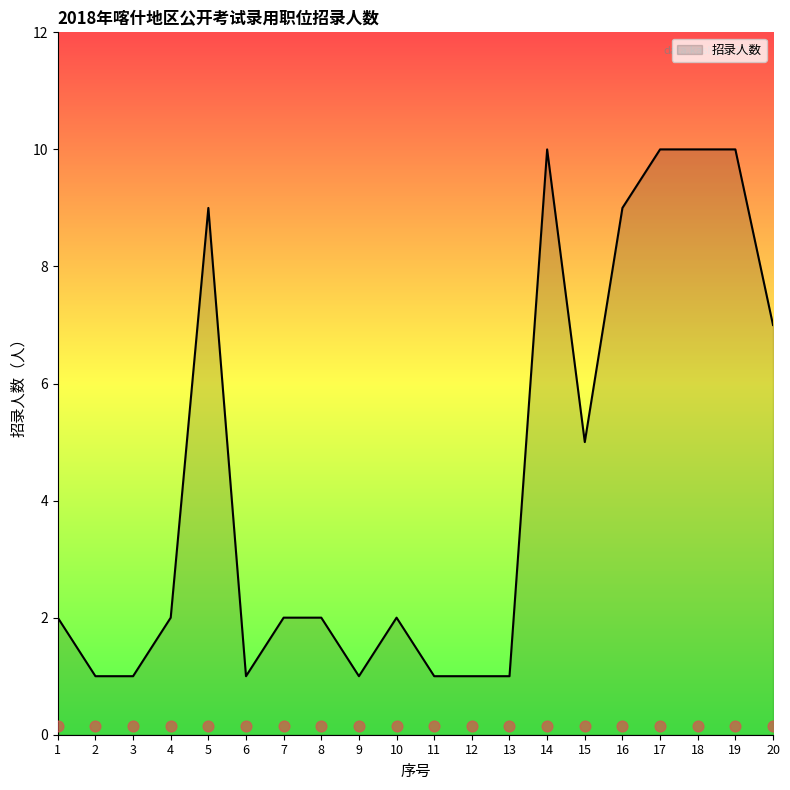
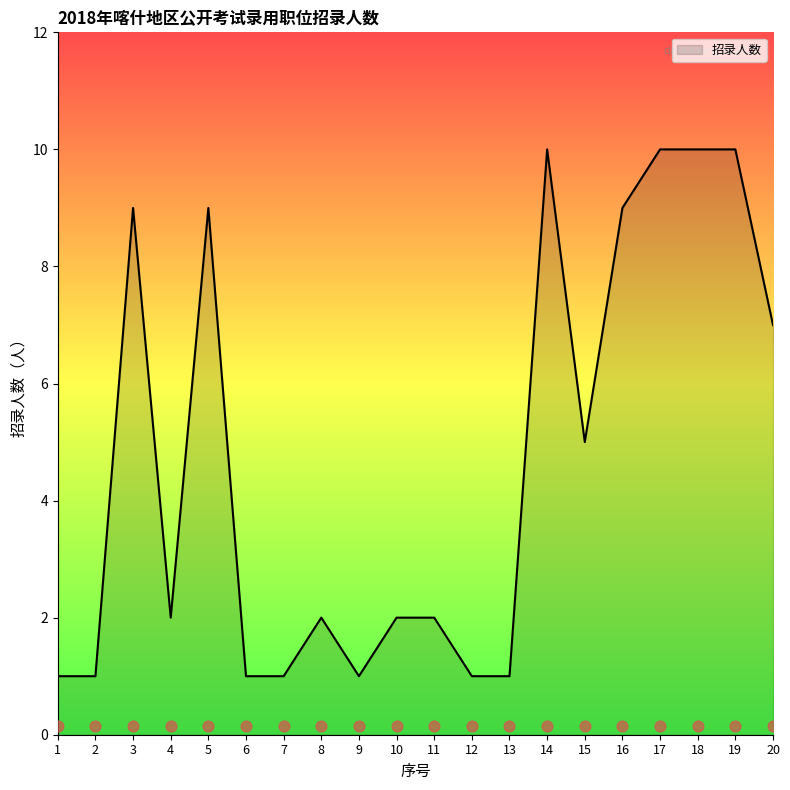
  {
    "招录人数": {
-     "1": 2,
+     "1": 1,
      "2": 1,
-     "3": 1,
+     "3": 9,
      "4": 2,
      "5": 9,
      "6": 1,
-     "7": 2,
+     "7": 1,
      "8": 2,
      "9": 1,
      "10": 2,
-     "11": 1,
+     "11": 2,
      "12": 1,
      "13": 1,
      "14": 10,
      "15": 5,
      "16": 9,
      "17": 10,
      "18": 10,
      "19": 10,
      "20": 7
    }
  }
